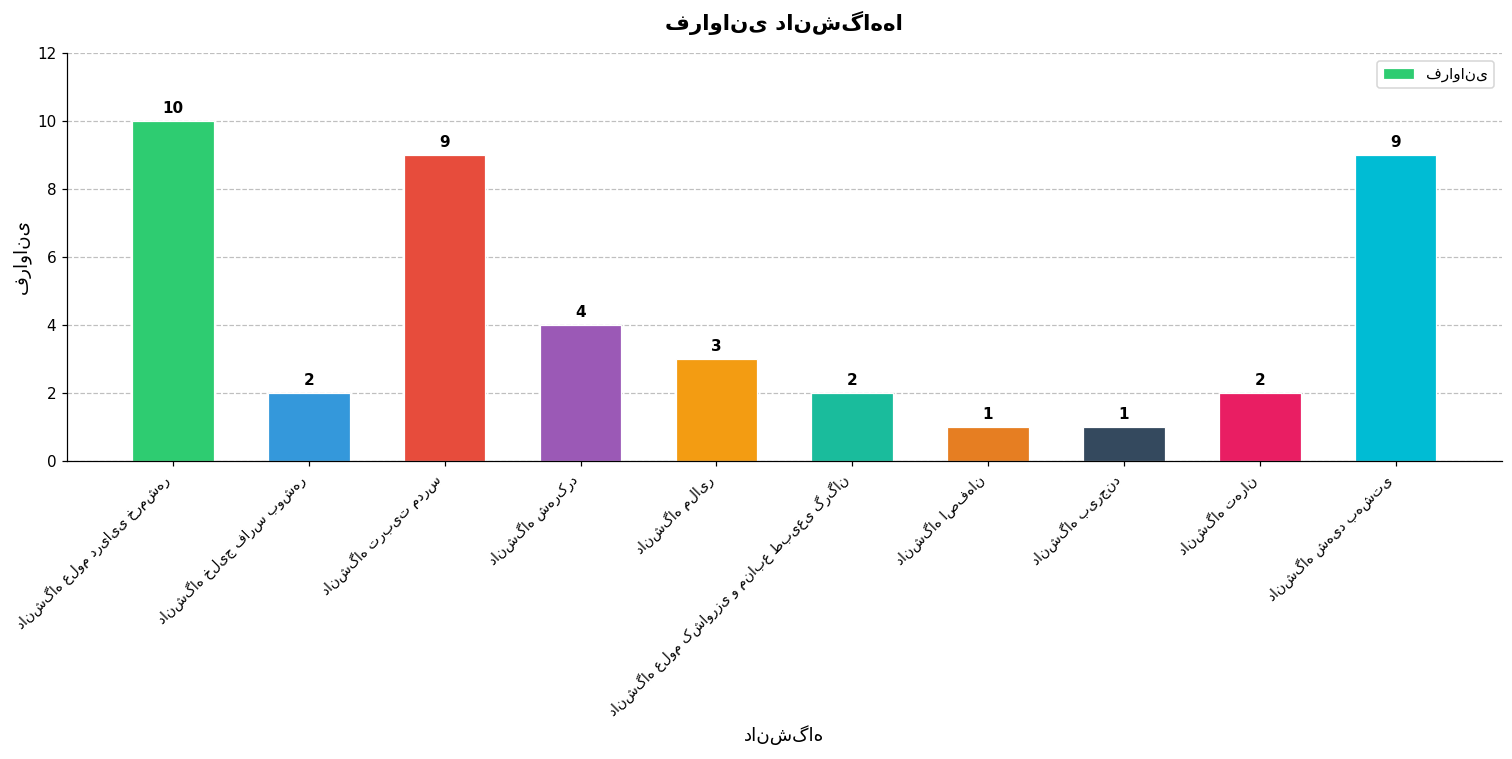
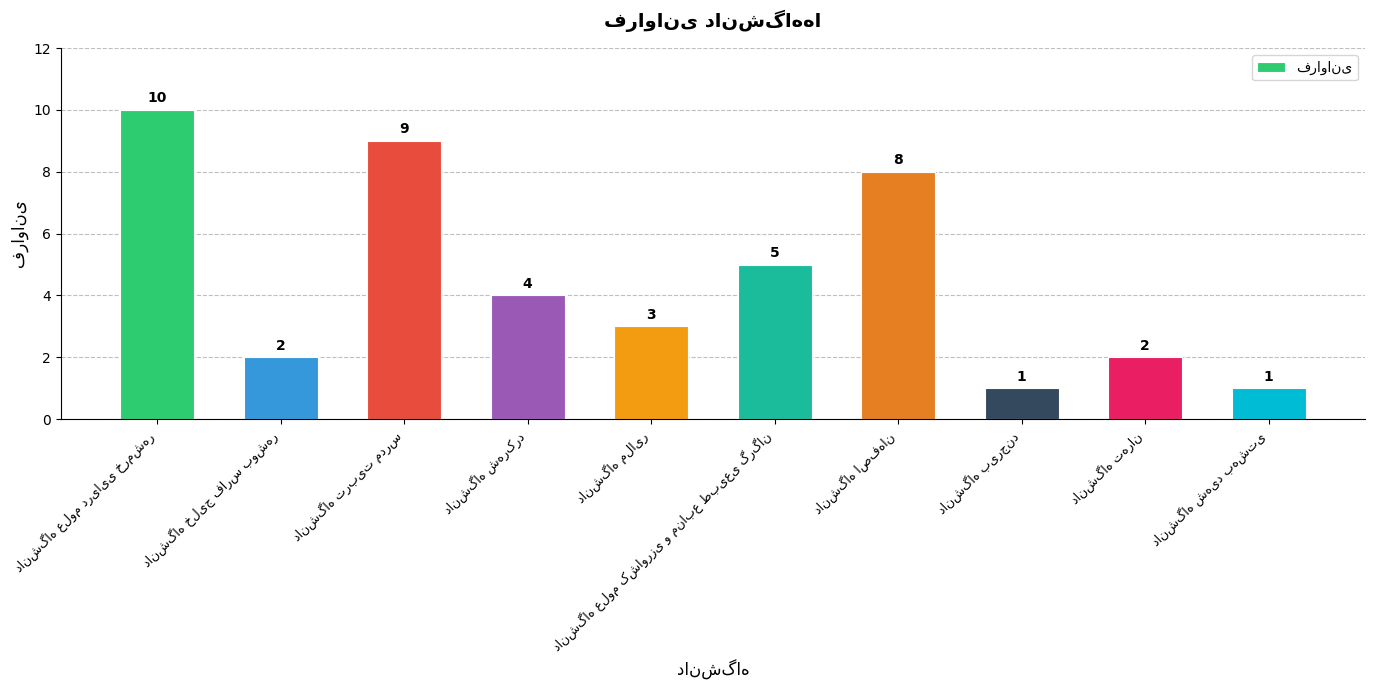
  {
    "دانشگاه علوم دریایی خرمشهر": 10,
    "دانشگاه خلیج فارس بوشهر": 2,
    "دانشگاه تربیت مدرس": 9,
    "دانشگاه شهرکرد": 4,
    "دانشگاه ملایر": 3,
-   "دانشگاه علوم کشاورزی و منابع طبیعی گرگان": 2,
-   "دانشگاه اصفهان": 1,
+   "دانشگاه علوم کشاورزی و منابع طبیعی گرگان": 5,
+   "دانشگاه اصفهان": 8,
    "دانشگاه بیرجند": 1,
    "دانشگاه تهران": 2,
-   "دانشگاه شهید بهشتی": 9
+   "دانشگاه شهید بهشتی": 1
  }
